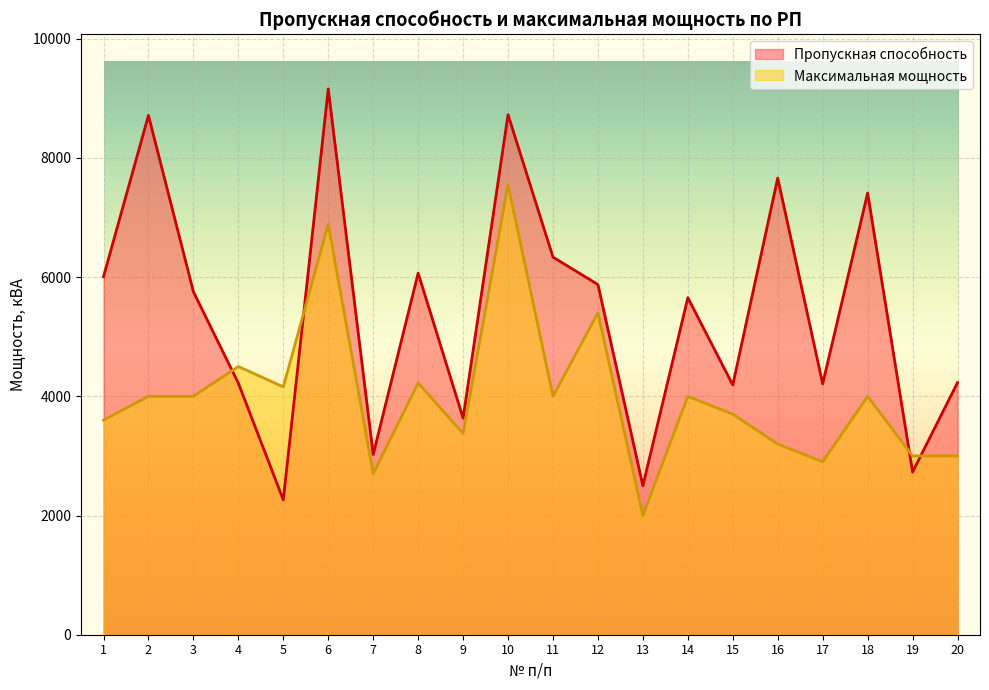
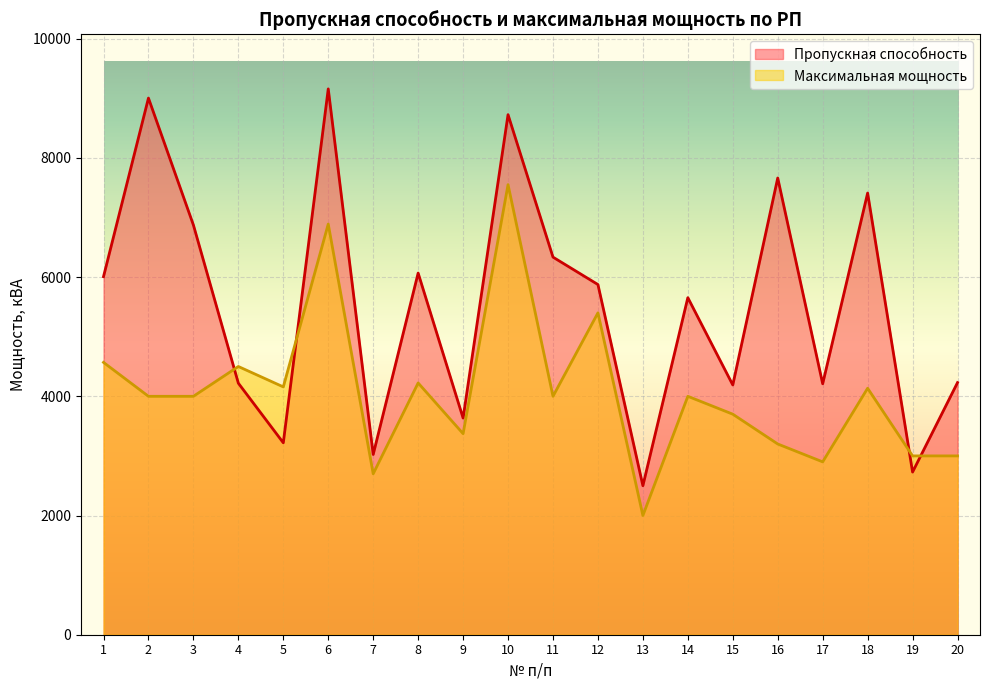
  {
    "Пропускная способность": {
      "1": 6000,
-     "2": 8700,
-     "3": 5800,
+     "2": 9000,
+     "3": 6900,
      "4": 4200,
-     "5": 2300,
+     "5": 3200,
      "6": 9200,
      "7": 3000,
      "8": 6100,
      "9": 3600,
      "10": 8700,
      "11": 6300,
      "12": 5900,
      "13": 2500,
      "14": 5700,
      "15": 4200,
      "16": 7700,
      "17": 4200,
      "18": 7400,
      "19": 2700,
      "20": 4200
    },
    "Максимальная мощность": {
-     "1": 3600,
+     "1": 4600,
      "2": 4000,
      "3": 4000,
      "4": 4500,
      "5": 4200,
      "6": 6900,
      "7": 2700,
      "8": 4200,
      "9": 3400,
      "10": 7600,
      "11": 4000,
      "12": 5400,
      "13": 2000,
      "14": 4000,
      "15": 3700,
      "16": 3200,
      "17": 2900,
-     "18": 4000,
+     "18": 4100,
      "19": 3000,
      "20": 3000
    }
  }
